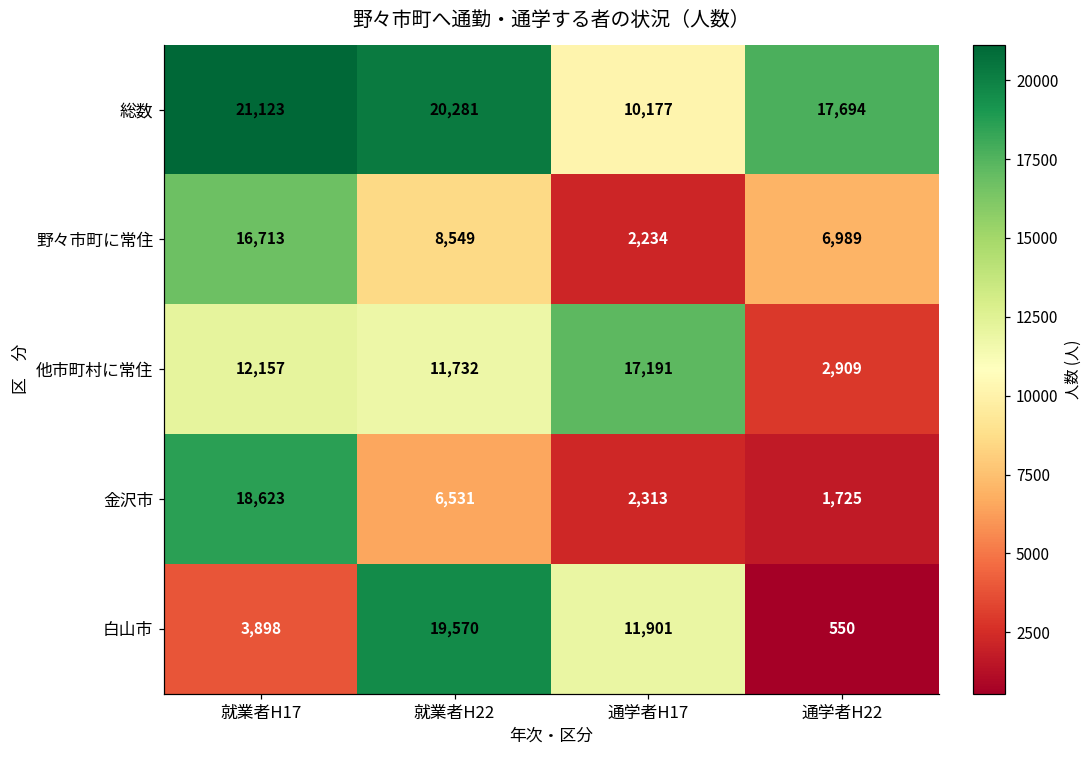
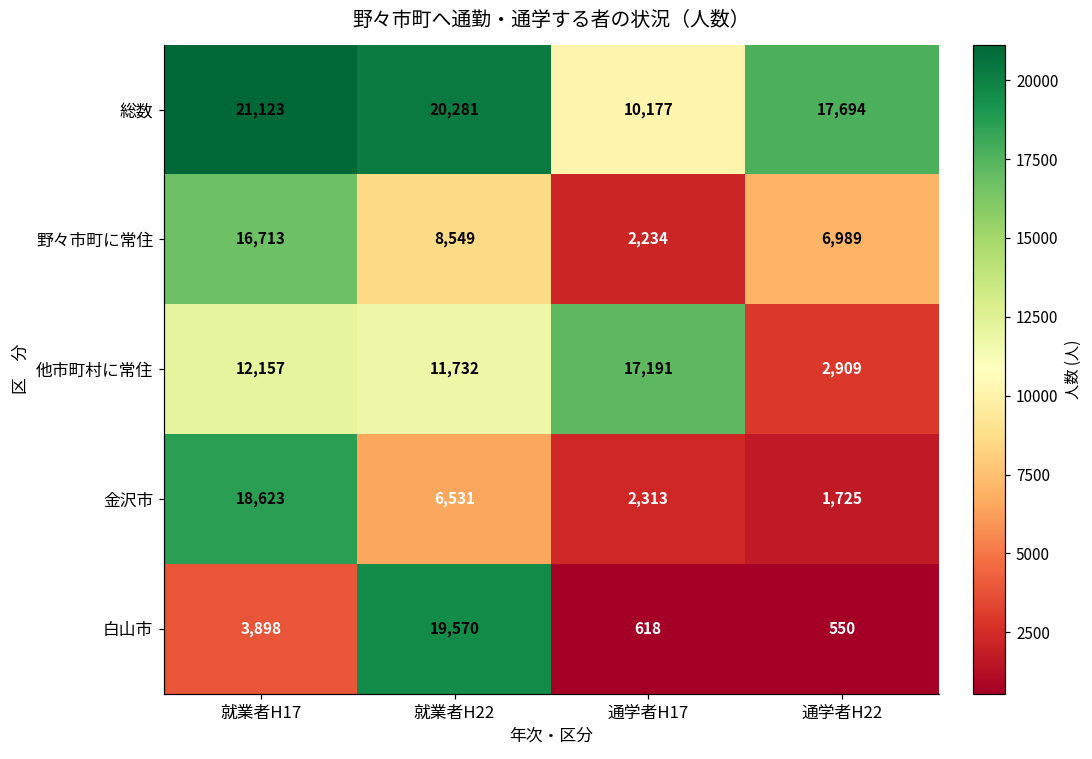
  {
    "総数": {
      "就業者H17": "21,123",
      "就業者H22": "20,281",
      "通学者H17": "10,177",
      "通学者H22": "17,694"
    },
    "野々市町に常住": {
      "就業者H17": "16,713",
      "就業者H22": "8,549",
      "通学者H17": "2,234",
      "通学者H22": "6,989"
    },
    "他市町村に常住": {
      "就業者H17": "12,157",
      "就業者H22": "11,732",
      "通学者H17": "17,191",
      "通学者H22": "2,909"
    },
    "金沢市": {
      "就業者H17": "18,623",
      "就業者H22": "6,531",
      "通学者H17": "2,313",
      "通学者H22": "1,725"
    },
    "白山市": {
      "就業者H17": "3,898",
      "就業者H22": "19,570",
-     "通学者H17": "11,901",
+     "通学者H17": "618",
      "通学者H22": "550"
    }
  }
